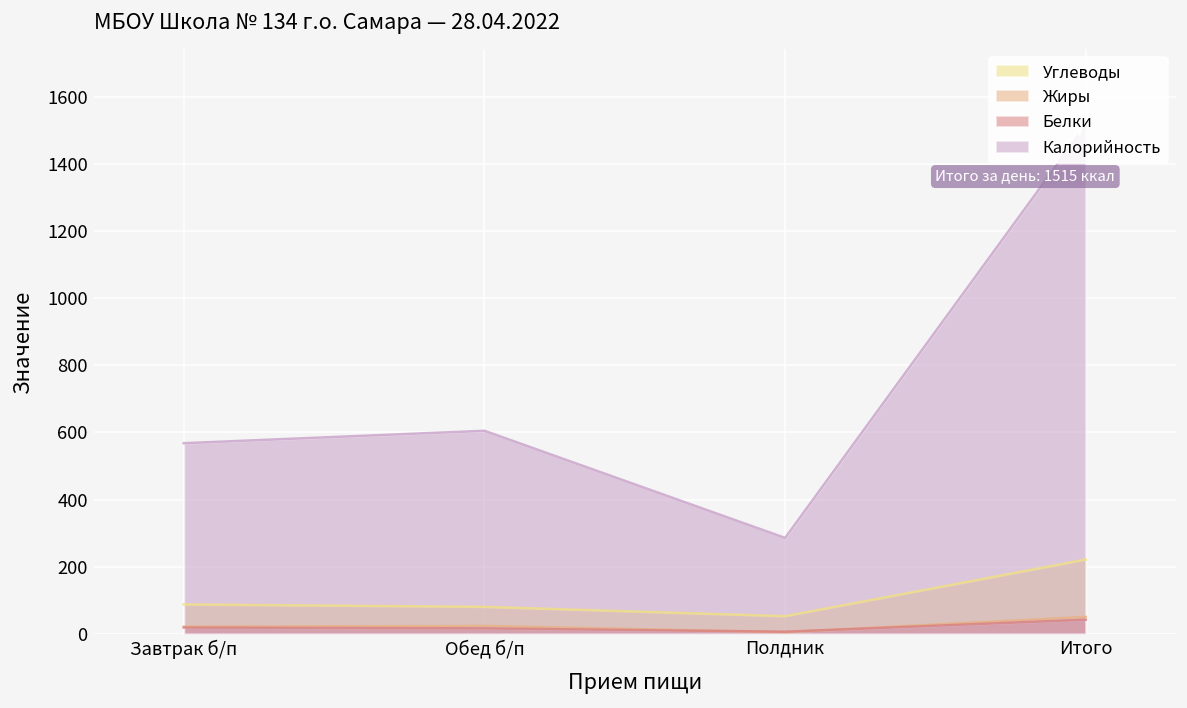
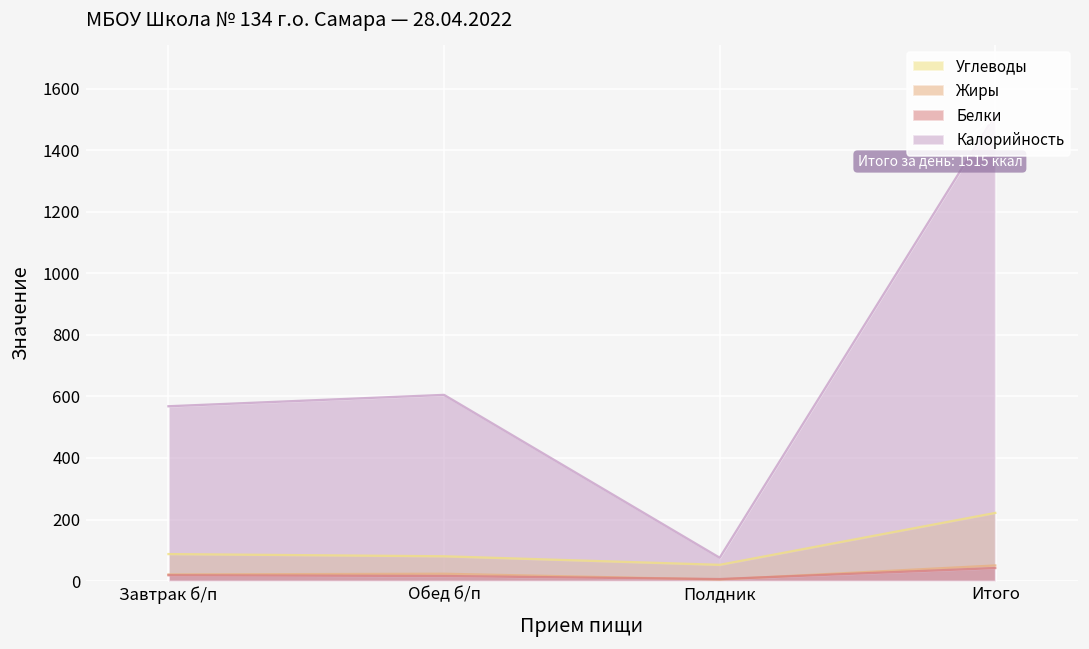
  {
    "Калорийность": {
      "Завтрак б/п": 570,
      "Обед б/п": 610,
-     "Полдник": 290
+     "Полдник": 80
    }
  }
